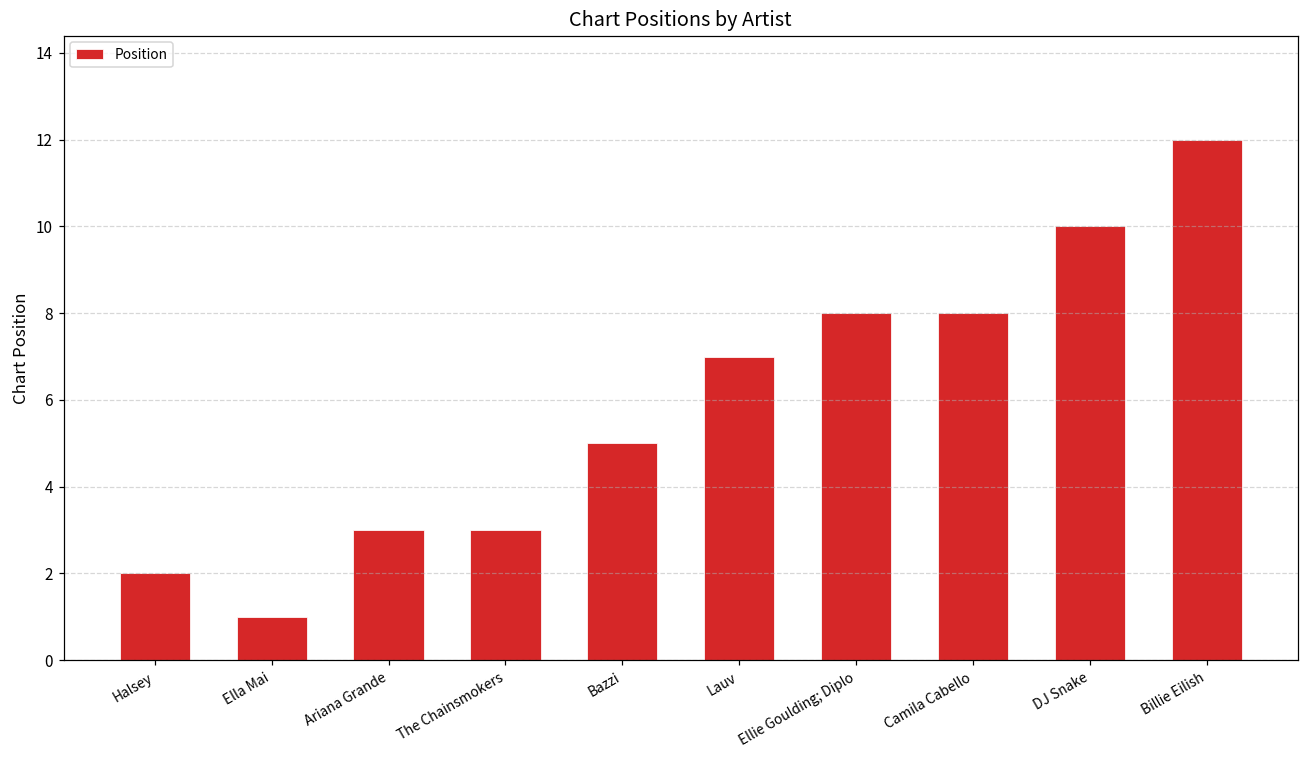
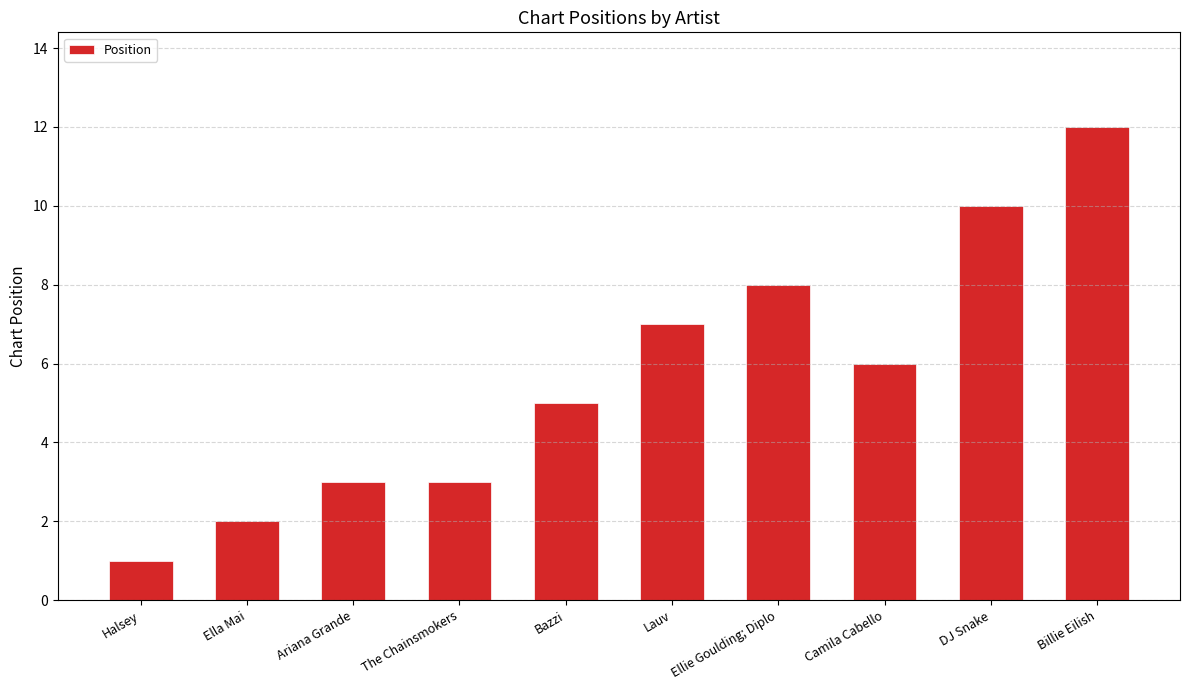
  {
-   "Halsey": 2,
-   "Ella Mai": 1,
+   "Halsey": 1,
+   "Ella Mai": 2,
    "Ariana Grande": 3,
    "The Chainsmokers": 3,
    "Bazzi": 5,
    "Lauv": 7,
    "Ellie Goulding; Diplo": 8,
-   "Camila Cabello": 8,
+   "Camila Cabello": 6,
    "DJ Snake": 10,
    "Billie Eilish": 12
  }
